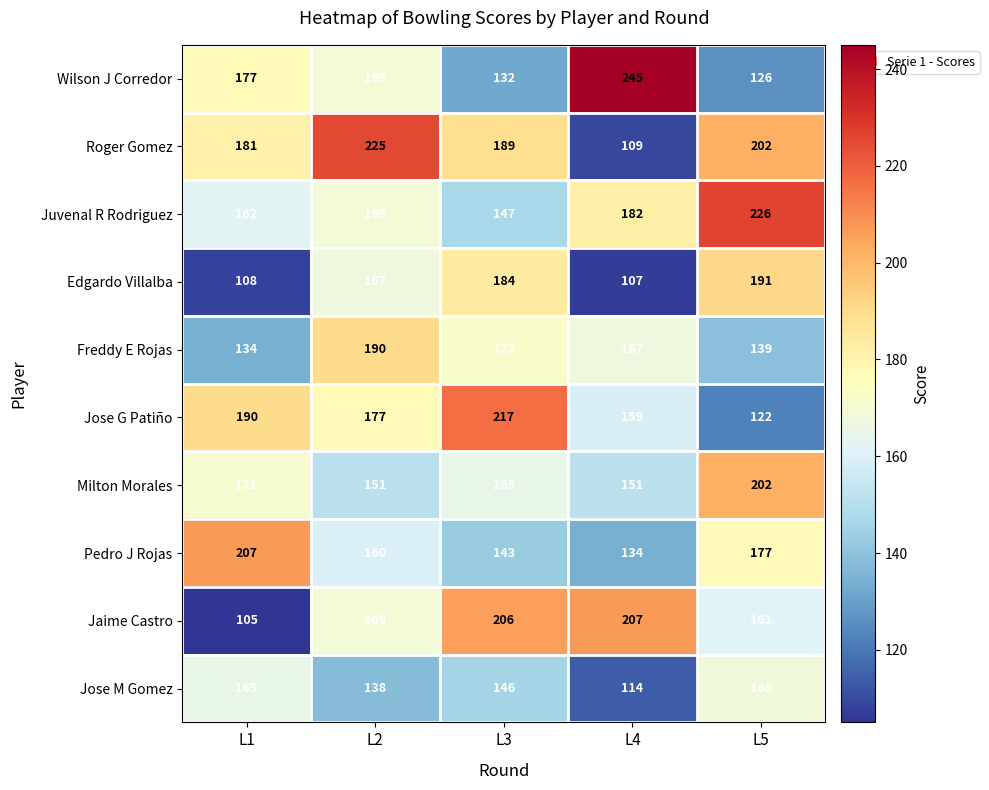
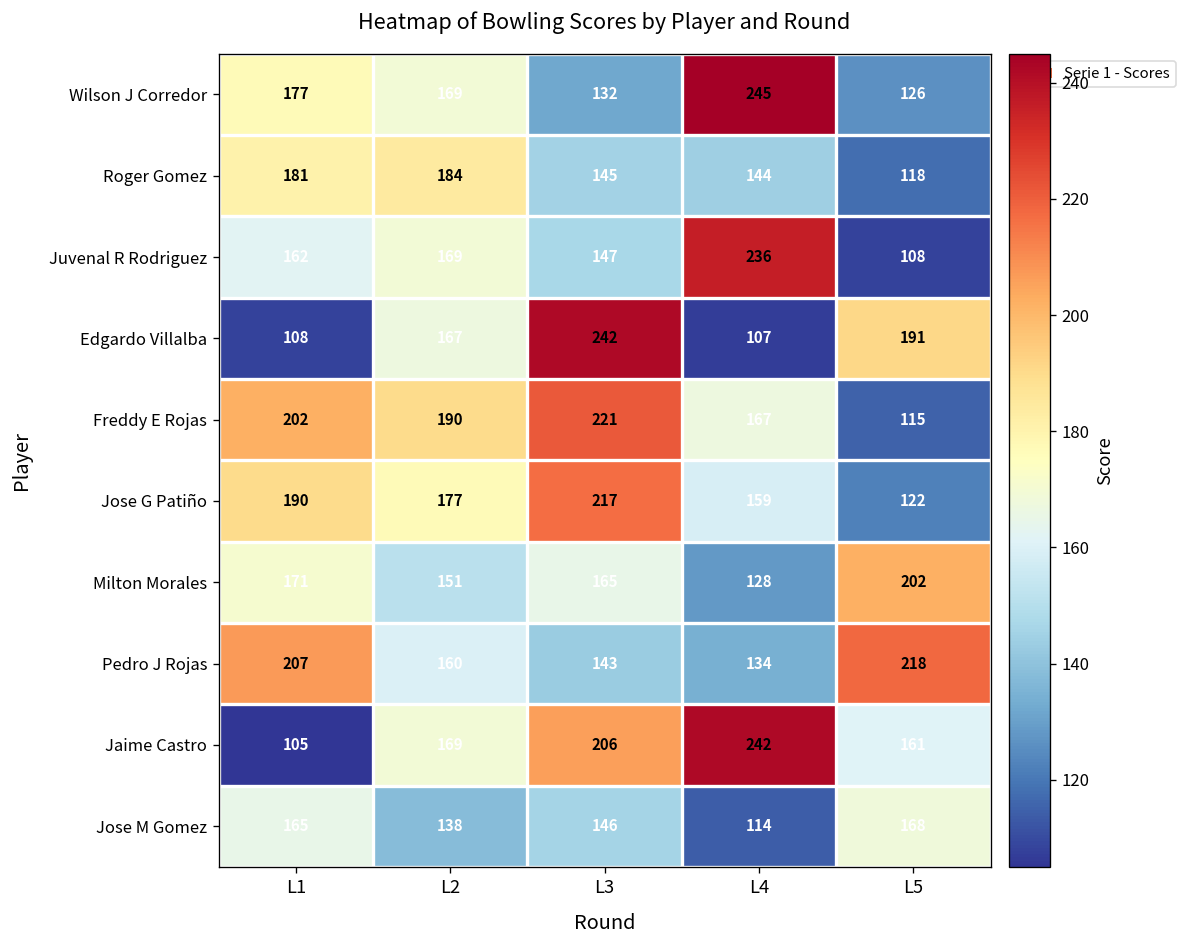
  {
    "Wilson J Corredor": {
      "L1": 177,
      "L3": 132,
      "L4": 245,
      "L5": 126
    },
    "Roger Gomez": {
      "L1": 181,
-     "L2": 225,
-     "L3": 189,
-     "L4": 109,
-     "L5": 202
+     "L2": 184,
+     "L3": 145,
+     "L4": 144,
+     "L5": 118
    },
    "Juvenal R Rodriguez": {
      "L3": 147,
-     "L4": 182,
-     "L5": 226
+     "L4": 236,
+     "L5": 108
    },
    "Edgardo Villalba": {
      "L1": 108,
-     "L3": 184,
+     "L3": 242,
      "L4": 107,
      "L5": 191
    },
    "Freddy E Rojas": {
-     "L1": 134,
+     "L1": 202,
      "L2": 190,
-     "L3": 172,
-     "L5": 139
+     "L3": 221,
+     "L5": 115
    },
    "Jose G Patiño": {
      "L1": 190,
      "L2": 177,
      "L3": 217,
      "L5": 122
    },
    "Milton Morales": {
      "L1": 171,
      "L2": 151,
-     "L4": 151,
+     "L4": 128,
      "L5": 202
    },
    "Pedro J Rojas": {
      "L1": 207,
      "L3": 143,
      "L4": 134,
-     "L5": 177
+     "L5": 218
    },
    "Jaime Castro": {
      "L1": 105,
      "L3": 206,
-     "L4": 207
+     "L4": 242
    },
    "Jose M Gomez": {
      "L2": 138,
      "L3": 146,
      "L4": 114
    }
  }
